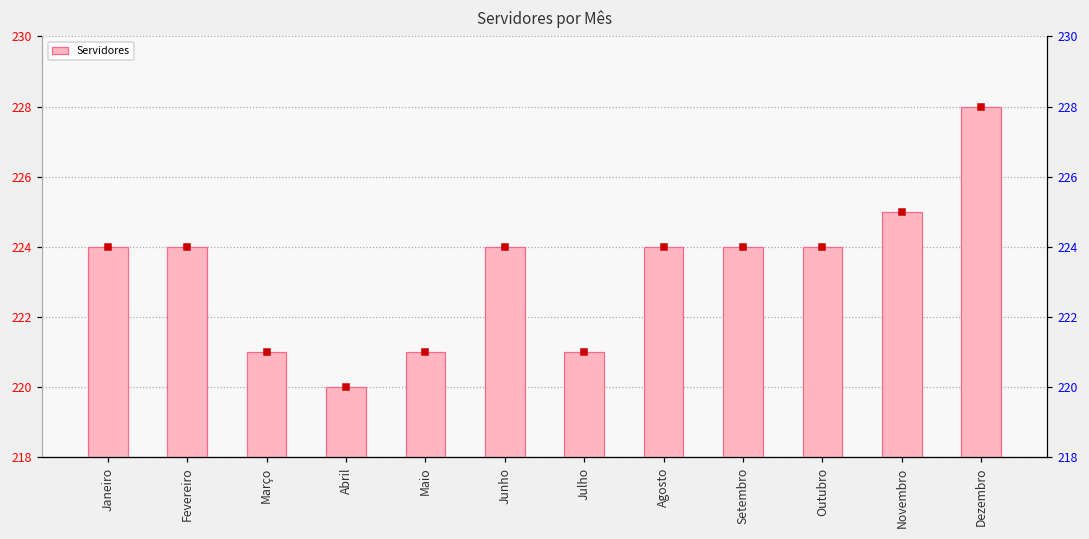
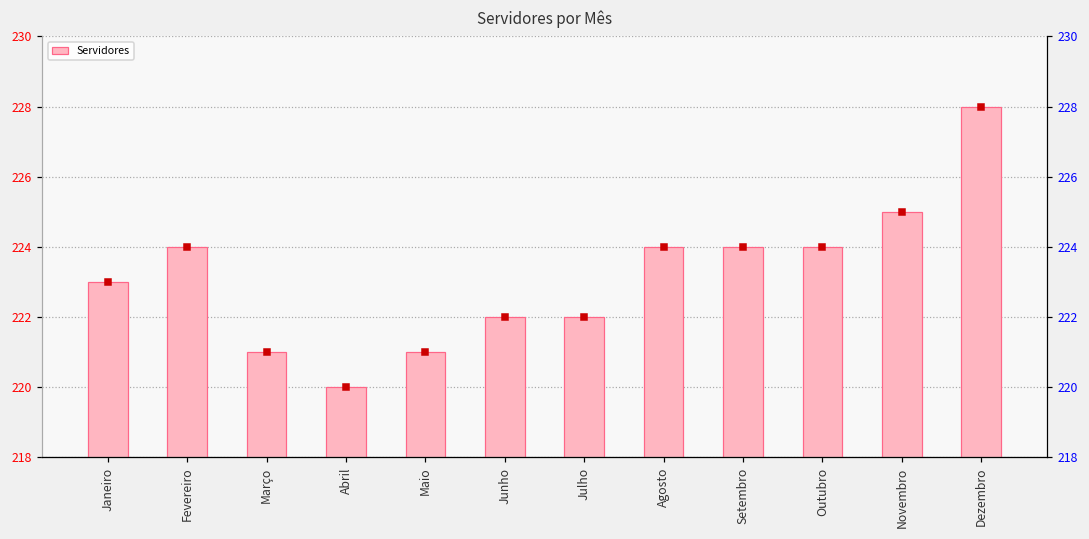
  {
    "Servidores": {
-     "Janeiro": 224,
+     "Janeiro": 223,
      "Fevereiro": 224,
      "Março": 221,
      "Abril": 220,
      "Maio": 221,
-     "Junho": 224,
-     "Julho": 221,
+     "Junho": 222,
+     "Julho": 222,
      "Agosto": 224,
      "Setembro": 224,
      "Outubro": 224,
      "Novembro": 225,
      "Dezembro": 228
    }
  }
